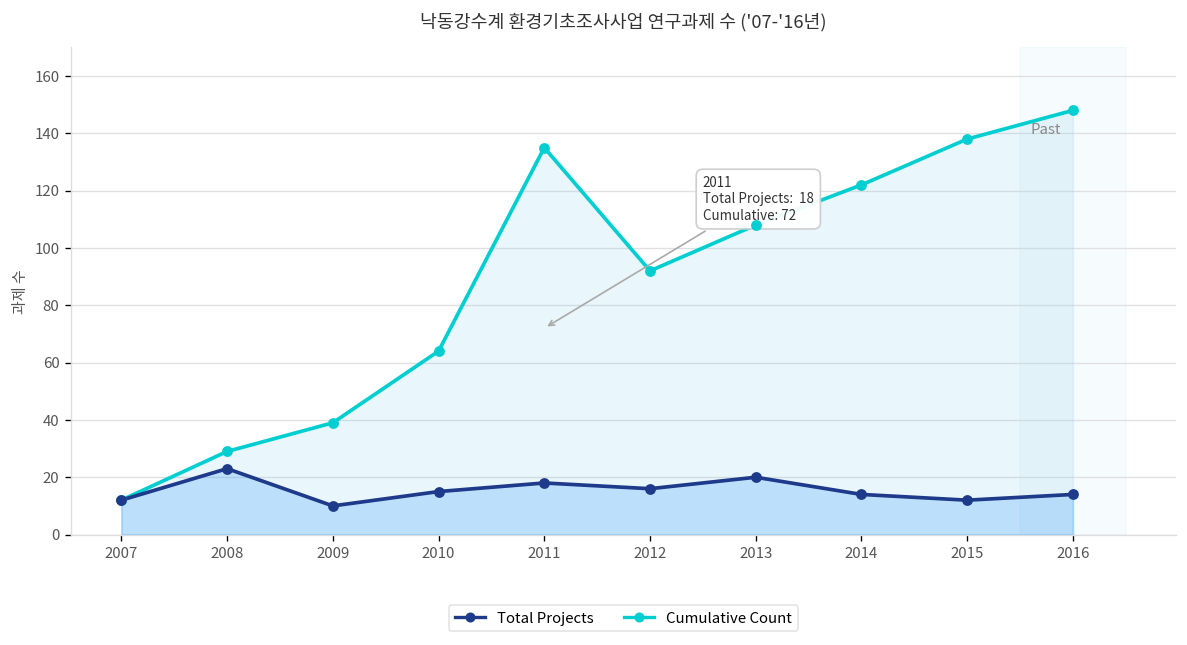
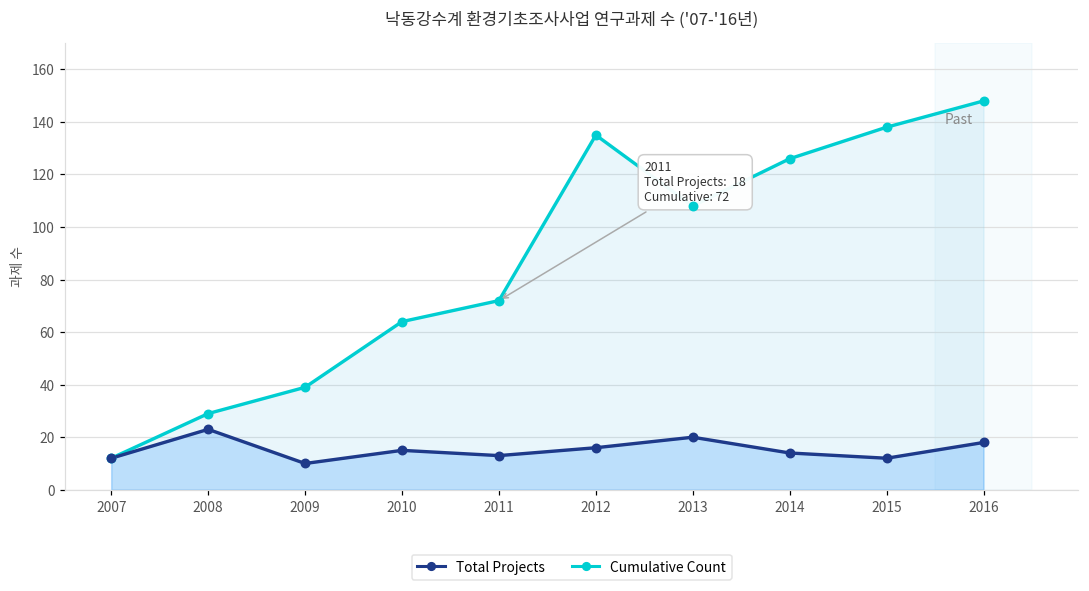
  {
    "Cumulative Count": {
      "2008": 29,
      "2009": 39,
      "2010": 64,
-     "2011": 135,
-     "2012": 92,
-     "2014": 122,
+     "2011": 72,
+     "2012": 135,
+     "2014": 126,
      "2015": 138,
      "2016": 148
    },
    "Total Projects": {
      "2008": 23,
      "2009": 10,
      "2010": 15,
-     "2011": 18,
+     "2011": 13,
      "2012": 16,
      "2013": 20,
      "2014": 14,
      "2015": 12,
-     "2016": 14
+     "2016": 18
    }
  }
